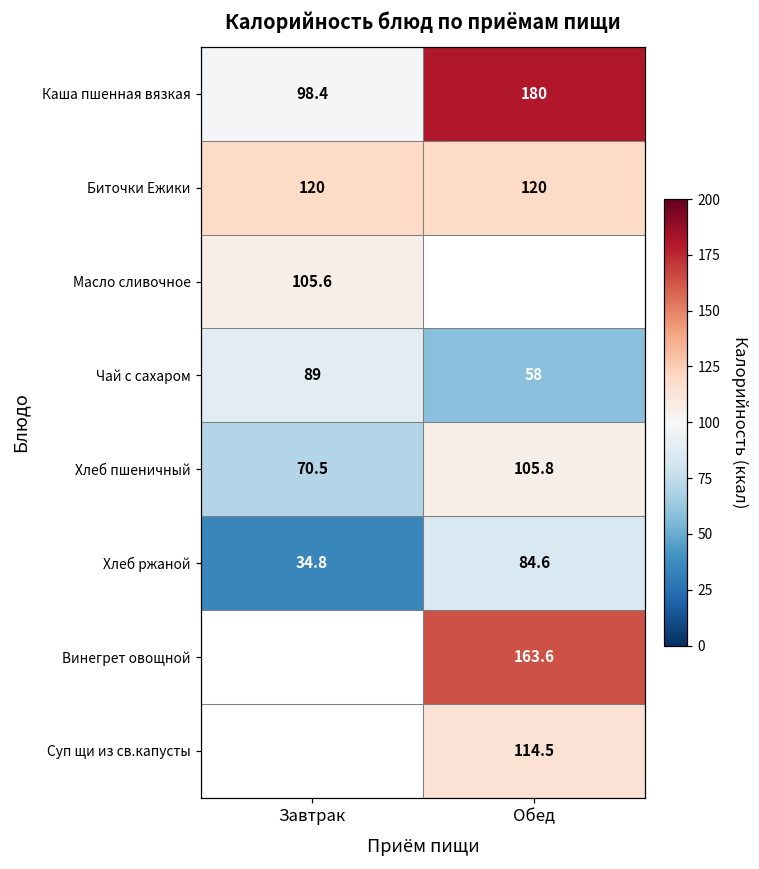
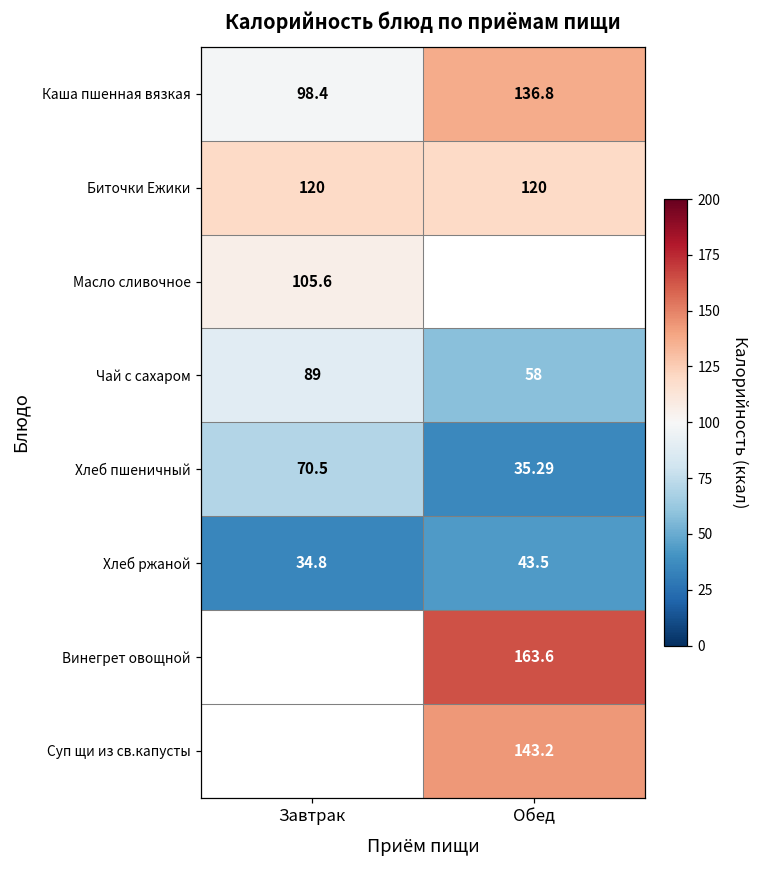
  {
    "Каша пшенная вязкая": {
      "Завтрак": 98.4,
-     "Обед": 180
+     "Обед": 136.8
    },
    "Биточки Ежики": {
      "Завтрак": 120,
      "Обед": 120
    },
    "Масло сливочное": {
      "Завтрак": 105.6
    },
    "Чай с сахаром": {
      "Завтрак": 89,
      "Обед": 58
    },
    "Хлеб пшеничный": {
      "Завтрак": 70.5,
-     "Обед": 105.8
+     "Обед": 35.29
    },
    "Хлеб ржаной": {
      "Завтрак": 34.8,
-     "Обед": 84.6
+     "Обед": 43.5
    },
    "Винегрет овощной": {
      "Обед": 163.6
    },
    "Суп щи из св.капусты": {
-     "Обед": 114.5
+     "Обед": 143.2
    }
  }
